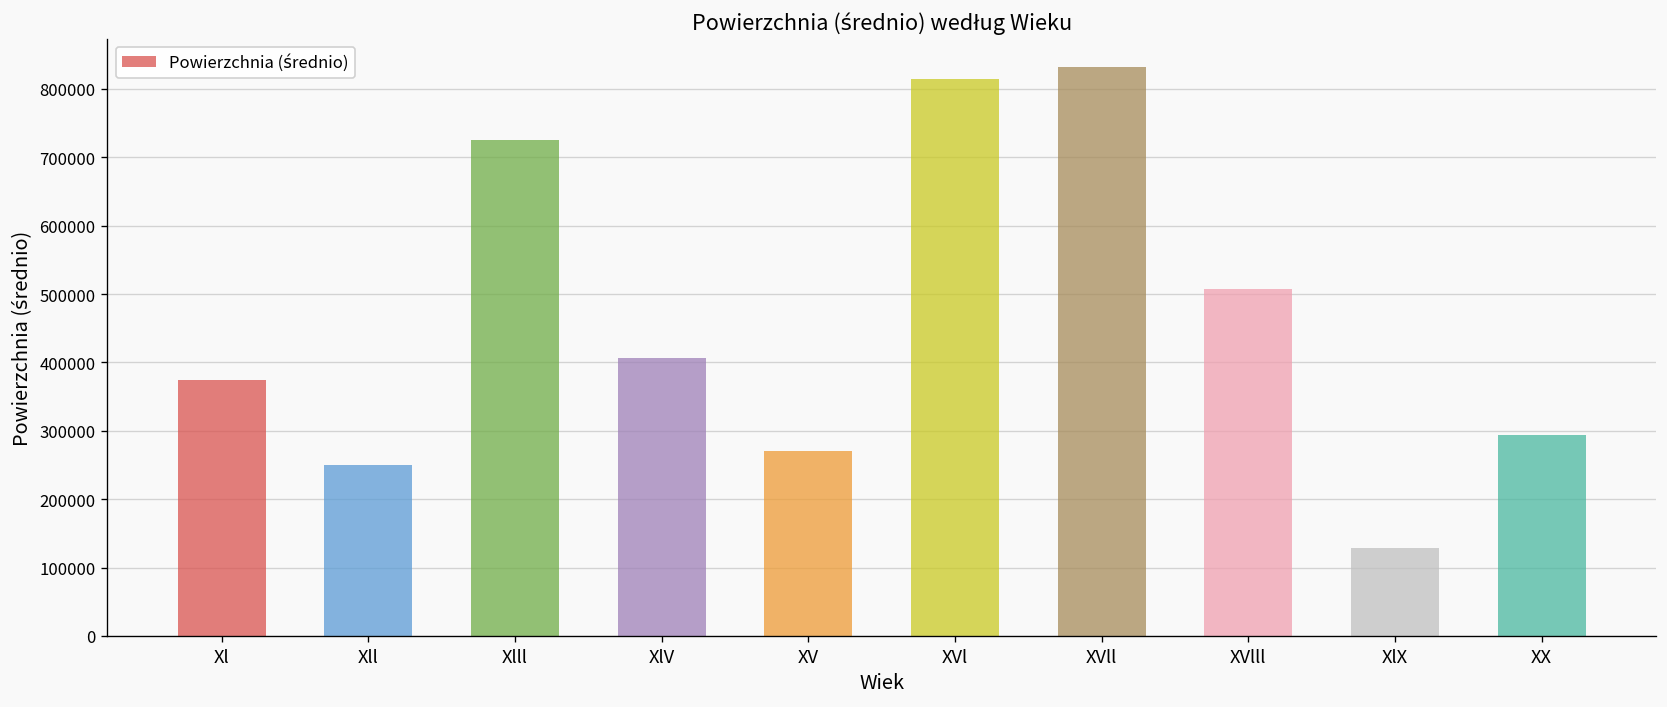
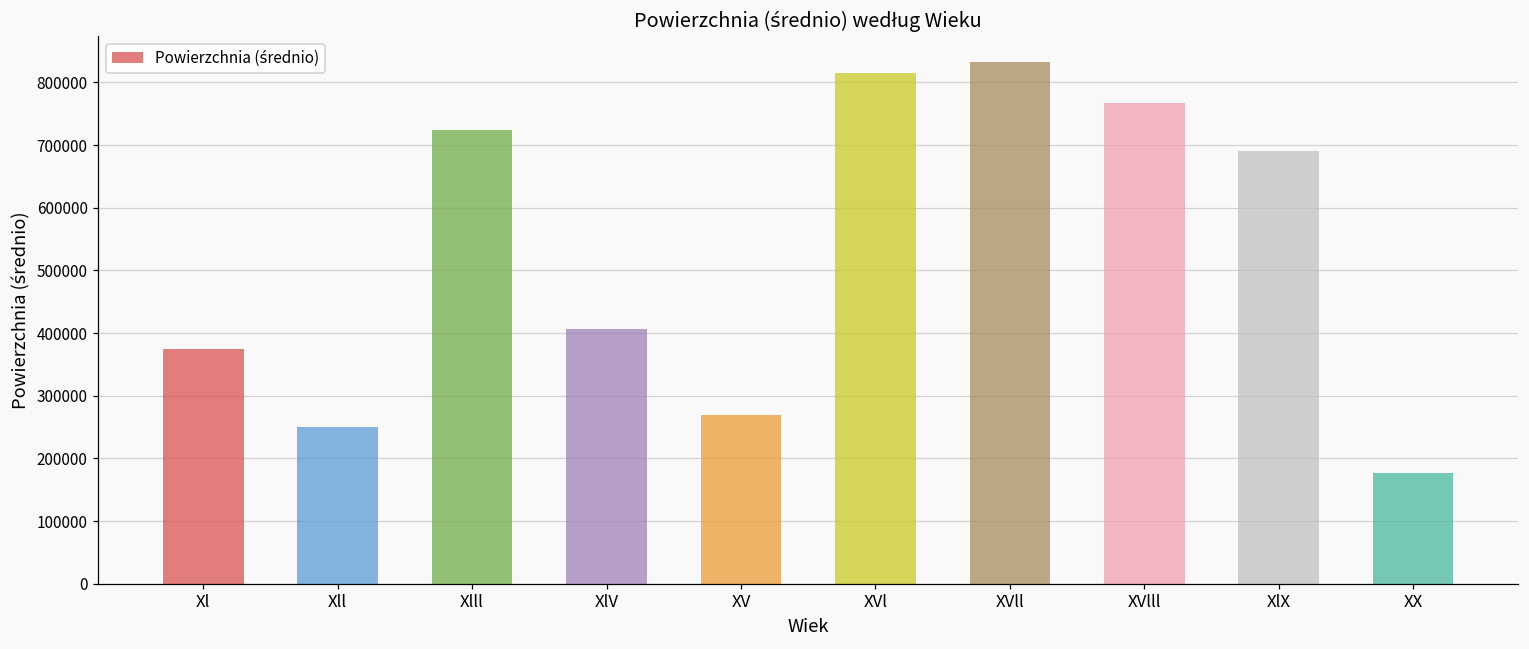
  {
    "Xl": 370000,
    "Xll": 250000,
    "Xlll": 720000,
    "XlV": 410000,
    "XV": 270000,
    "XVl": 820000,
    "XVll": 830000,
-   "XVlll": 510000,
-   "XlX": 130000,
-   "XX": 290000
+   "XVlll": 770000,
+   "XlX": 690000,
+   "XX": 180000
  }
